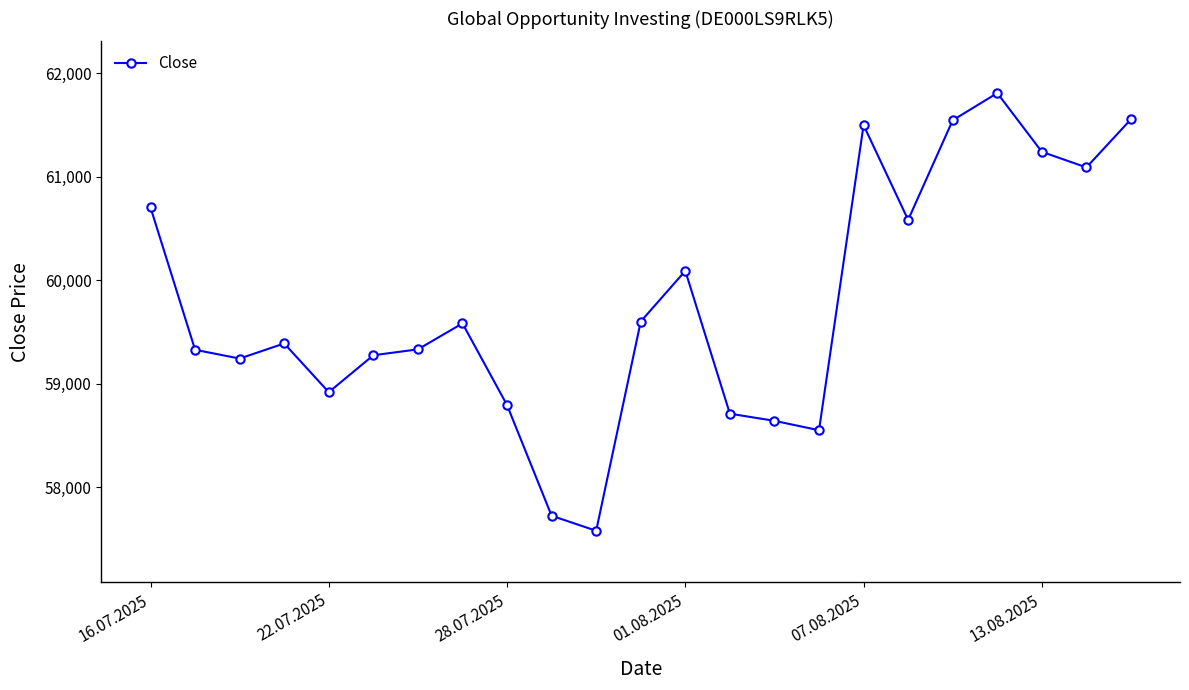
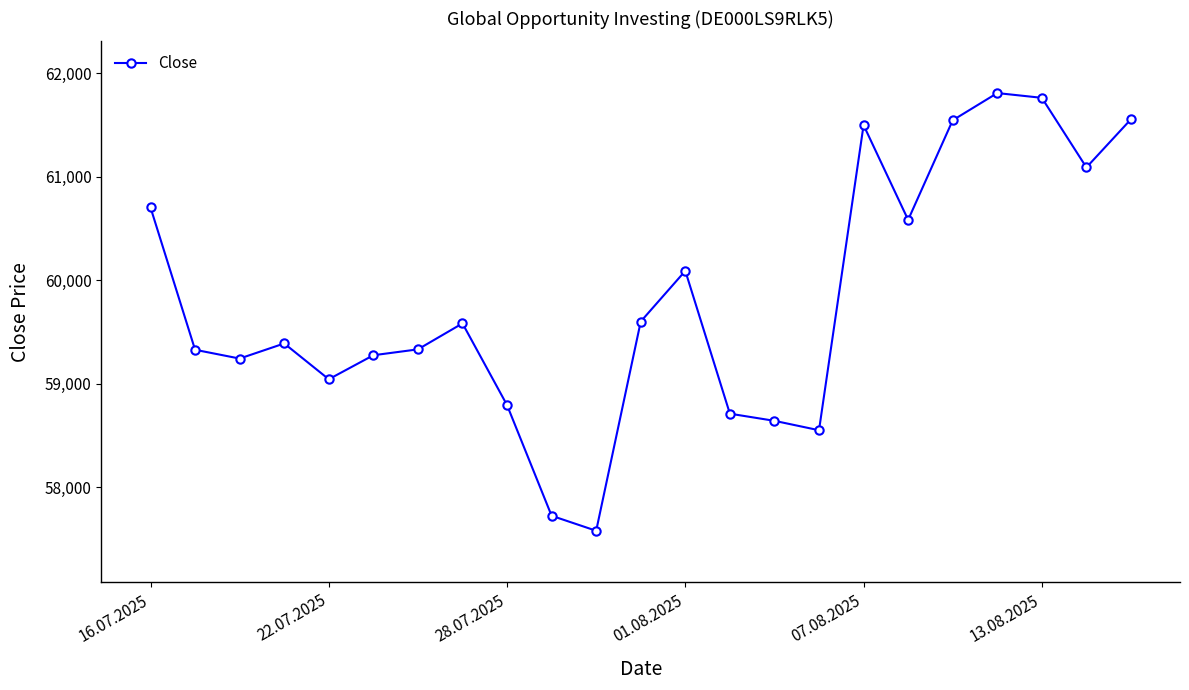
  {
    "16.07.2025": "60,700",
-   "22.07.2025": "58,920",
+   "22.07.2025": "59,040",
    "28.07.2025": "58,790",
    "01.08.2025": "60,090",
    "07.08.2025": "61,500",
-   "13.08.2025": "61,240"
+   "13.08.2025": "61,760"
  }
